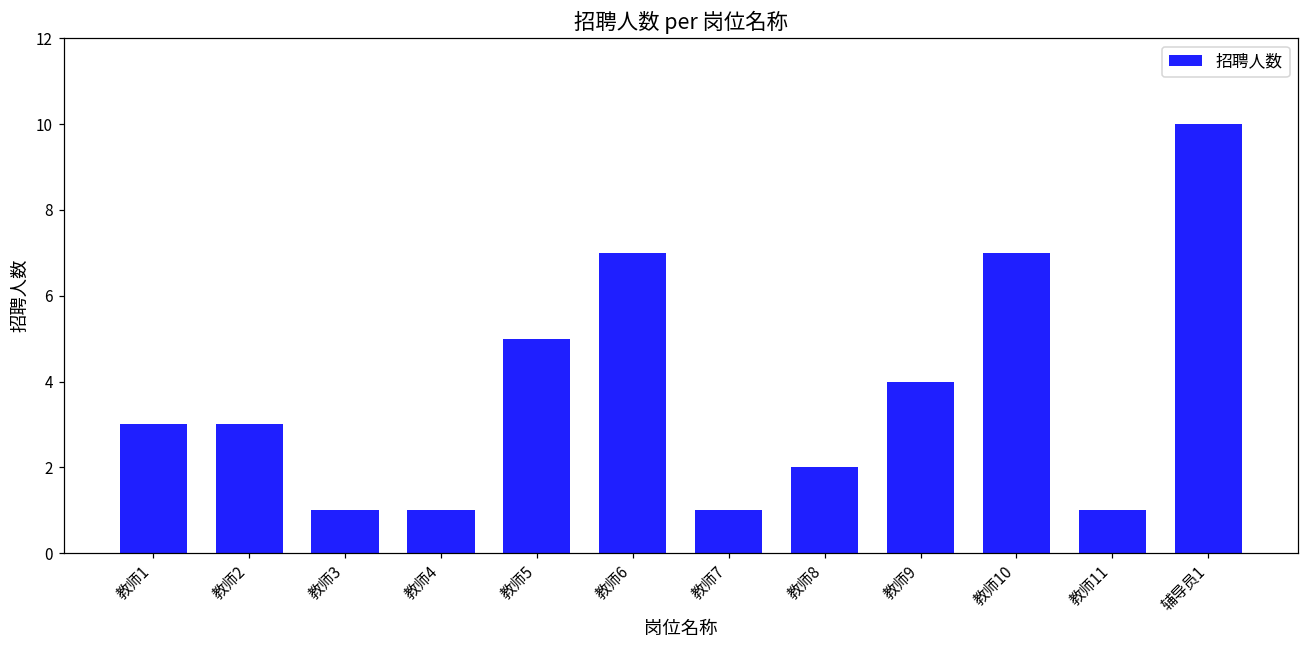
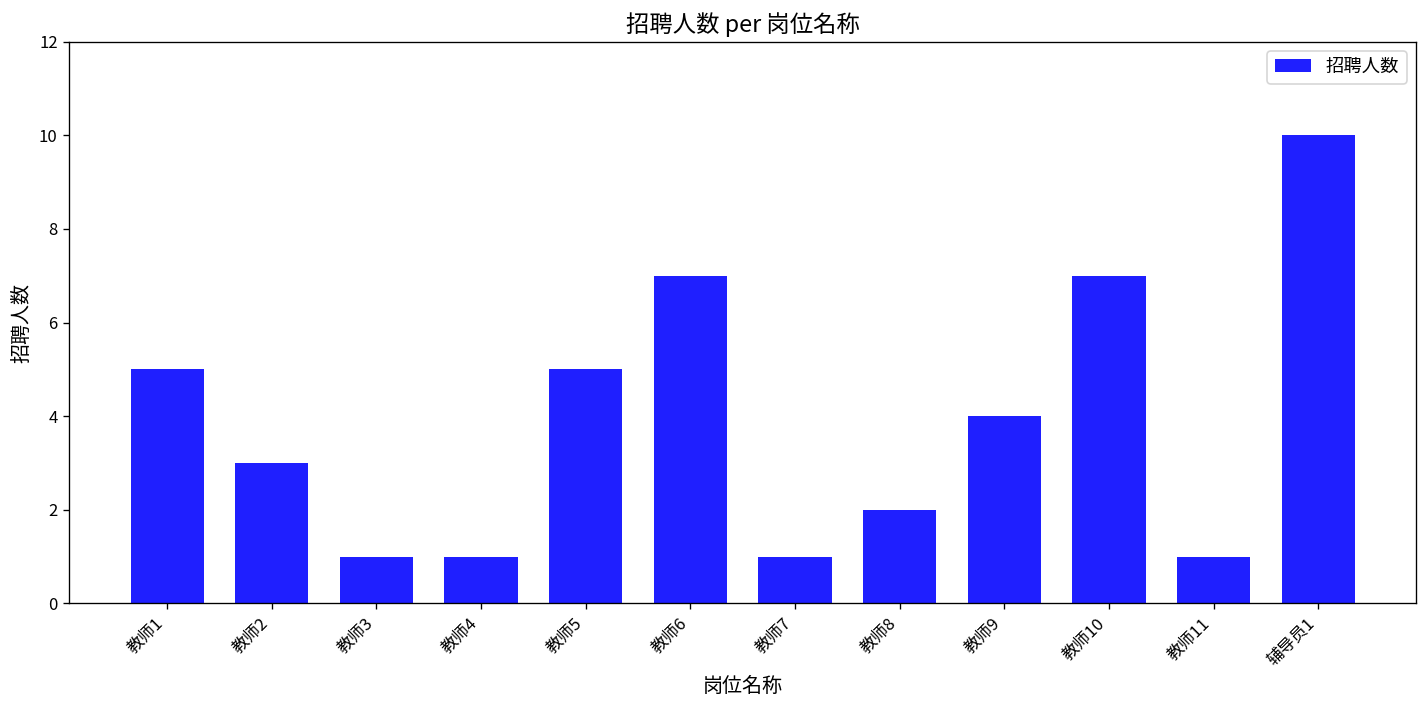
  {
-   "教师1": 3,
+   "教师1": 5,
    "教师2": 3,
    "教师3": 1,
    "教师4": 1,
    "教师5": 5,
    "教师6": 7,
    "教师7": 1,
    "教师8": 2,
    "教师9": 4,
    "教师10": 7,
    "教师11": 1,
    "辅导员1": 10
  }
